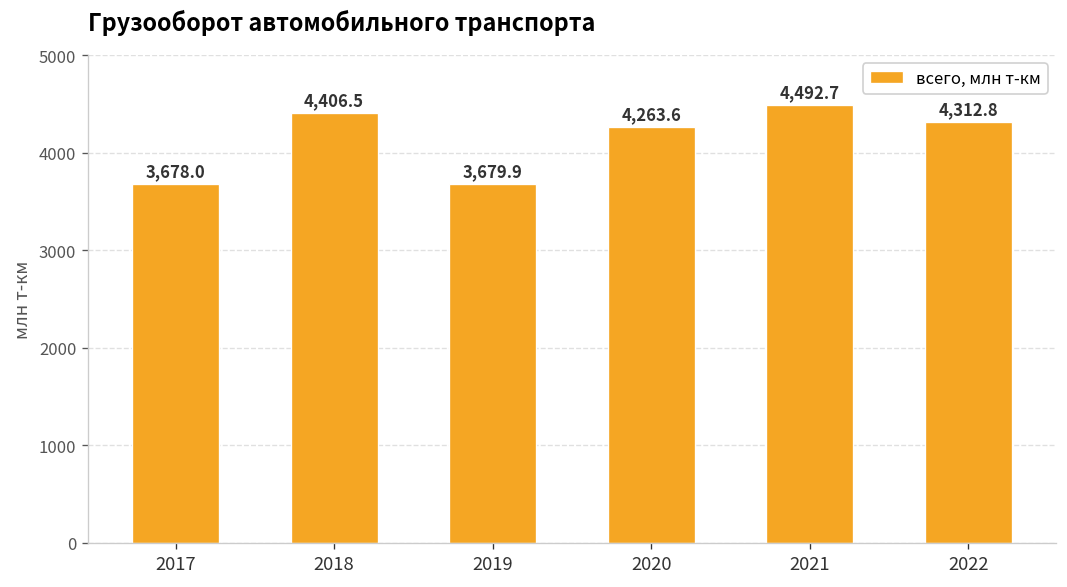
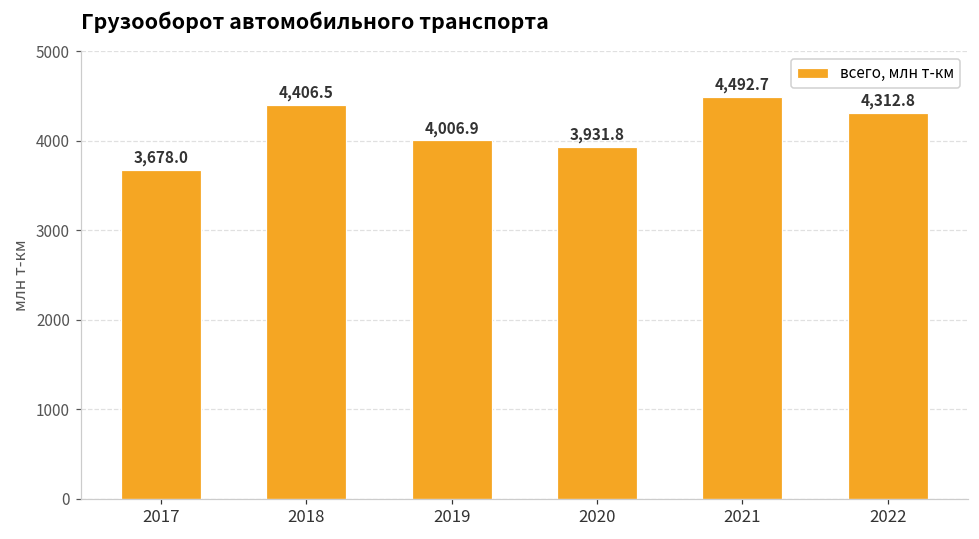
  {
    "2017": "3,678.0",
    "2018": "4,406.5",
-   "2019": "3,679.9",
-   "2020": "4,263.6",
+   "2019": "4,006.9",
+   "2020": "3,931.8",
    "2021": "4,492.7",
    "2022": "4,312.8"
  }
